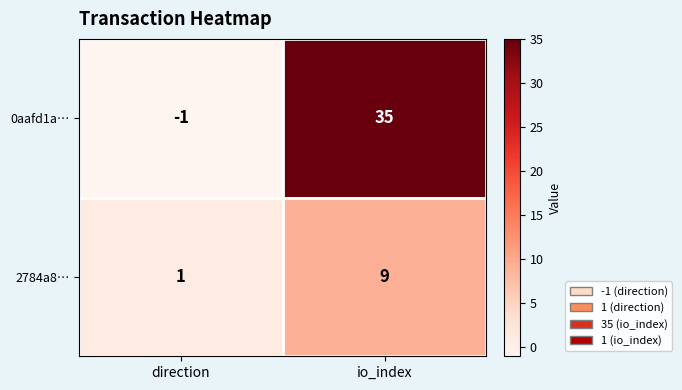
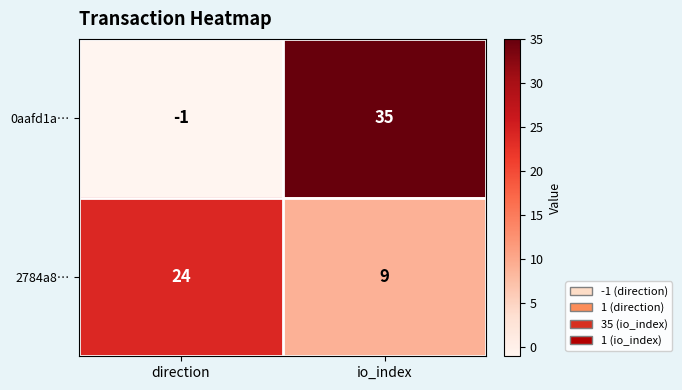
  {
    "0aafd1a…": {
      "direction": -1,
      "io_index": 35
    },
    "2784a8…": {
-     "direction": 1,
+     "direction": 24,
      "io_index": 9
    }
  }
